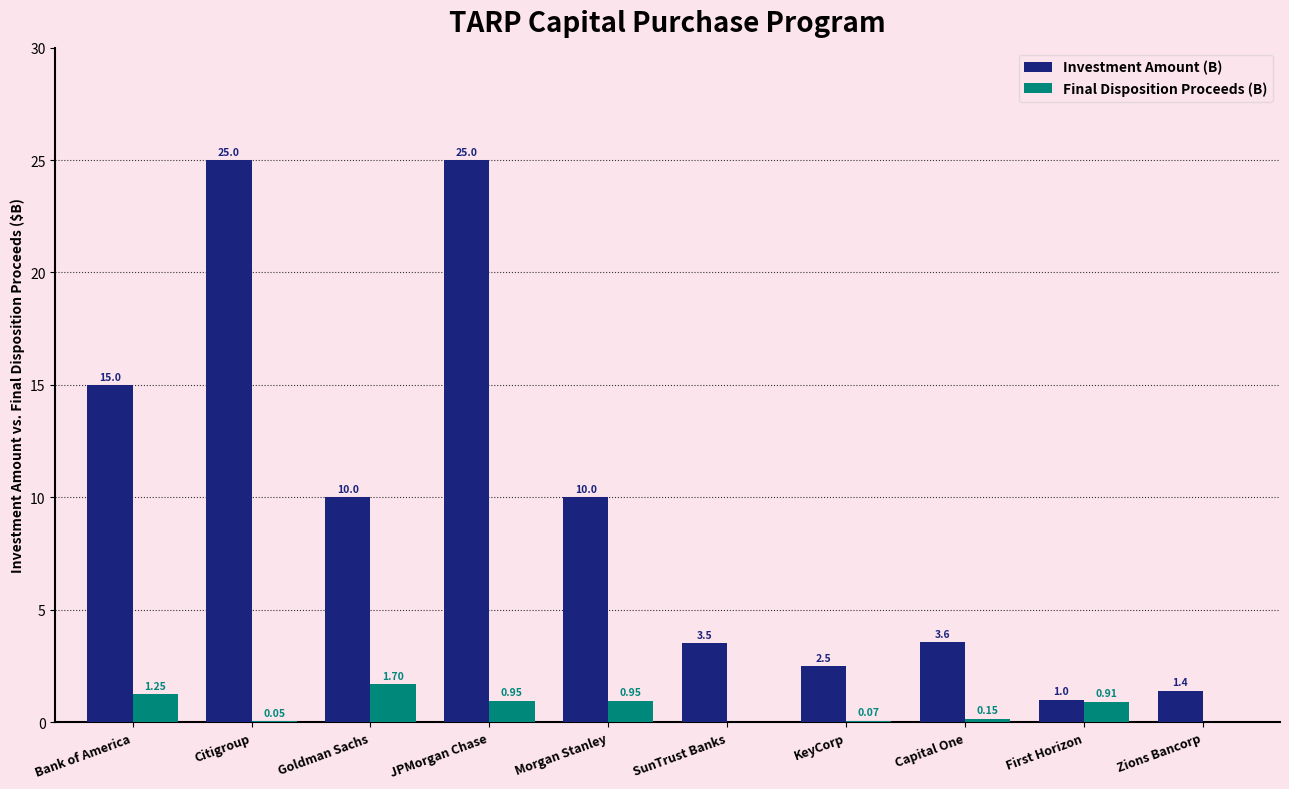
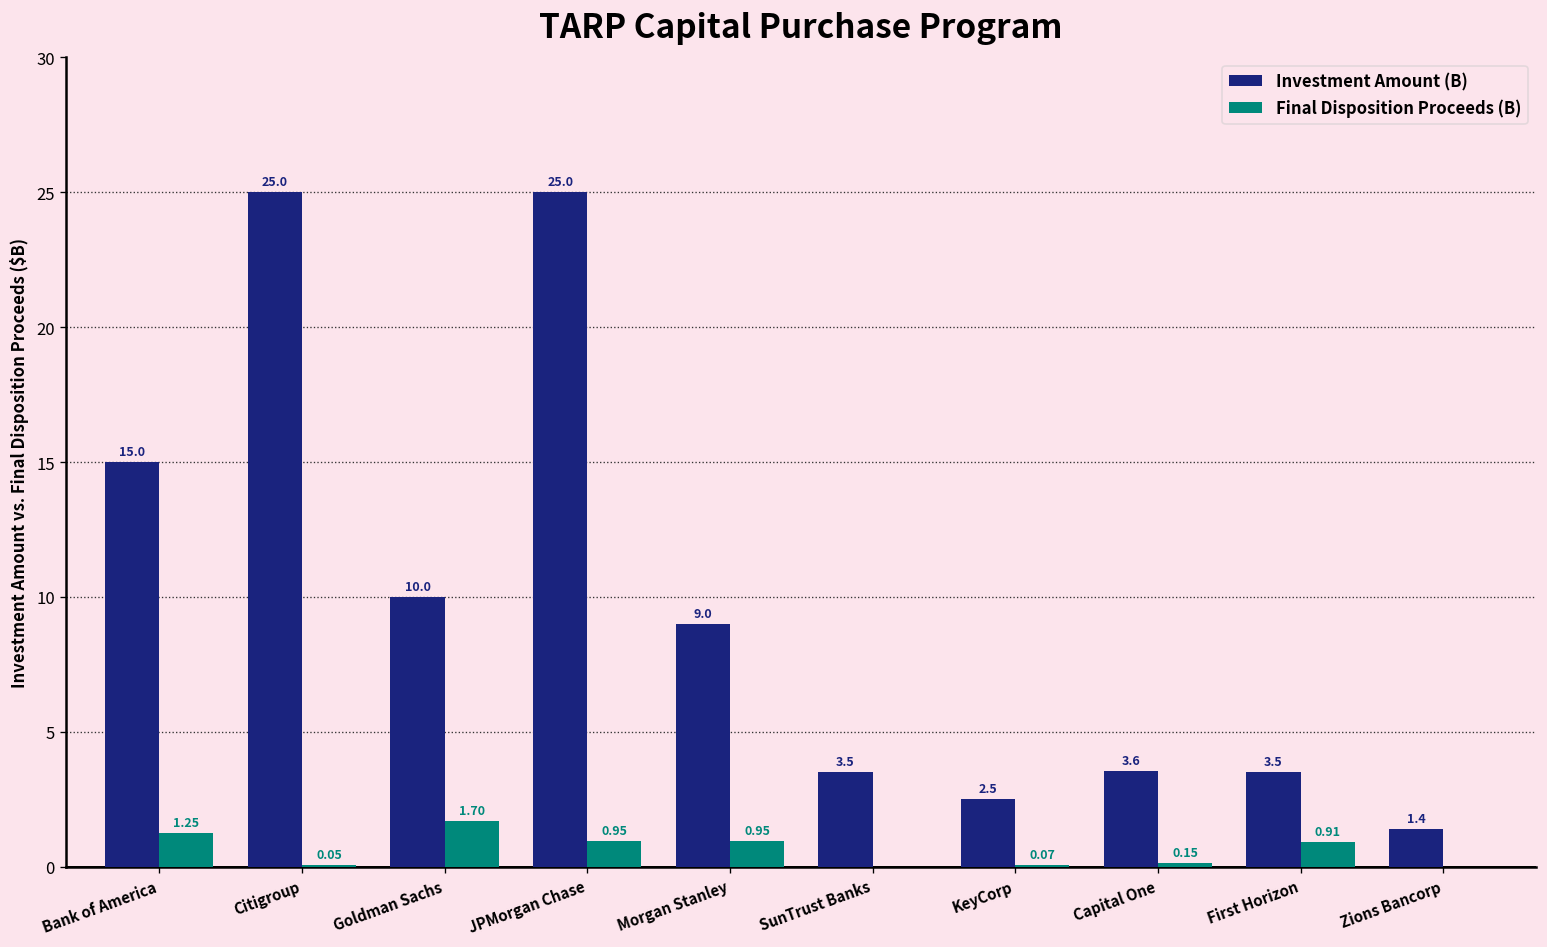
  {
    "Investment Amount (B)": {
      "Bank of America": 15.0,
      "Citigroup": 25.0,
      "Goldman Sachs": 10.0,
      "JPMorgan Chase": 25.0,
-     "Morgan Stanley": 10.0,
+     "Morgan Stanley": 9.0,
      "SunTrust Banks": 3.5,
      "KeyCorp": 2.5,
      "Capital One": 3.6,
-     "First Horizon": 1.0,
+     "First Horizon": 3.5,
      "Zions Bancorp": 1.4
    },
    "Final Disposition Proceeds (B)": {
      "Bank of America": 1.25,
      "Citigroup": 0.05,
      "Goldman Sachs": 1.70,
      "JPMorgan Chase": 0.95,
      "Morgan Stanley": 0.95,
      "KeyCorp": 0.07,
      "Capital One": 0.15,
      "First Horizon": 0.91
    }
  }
